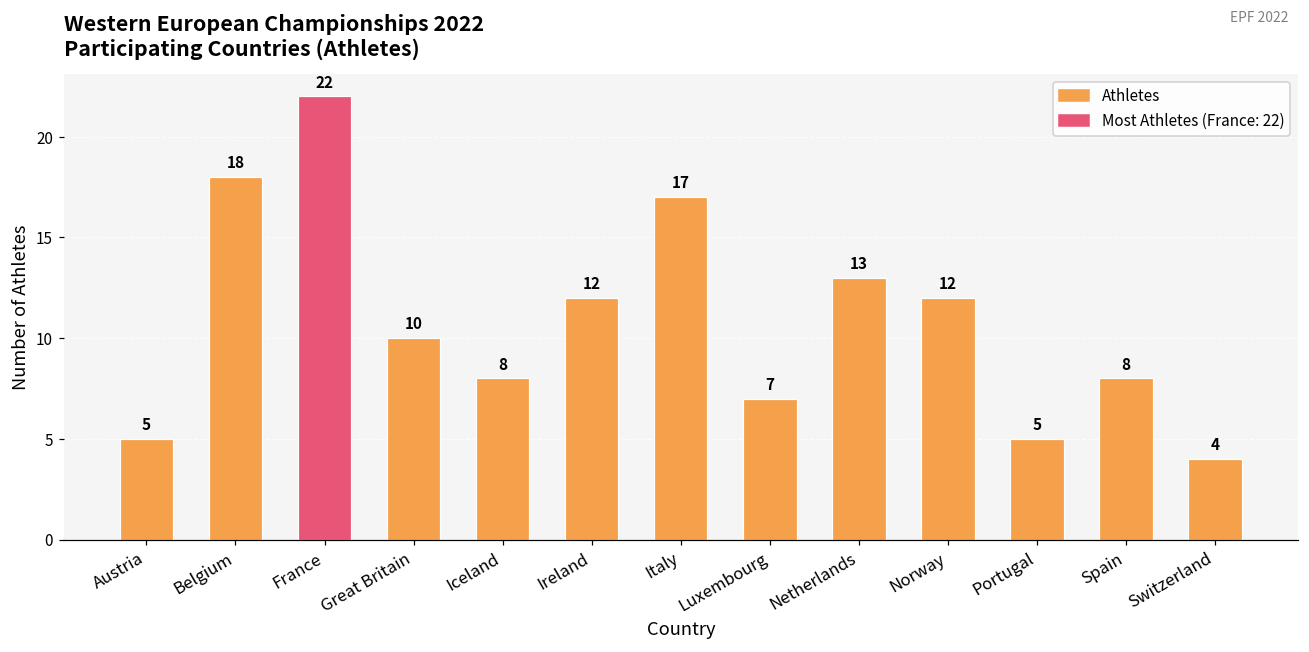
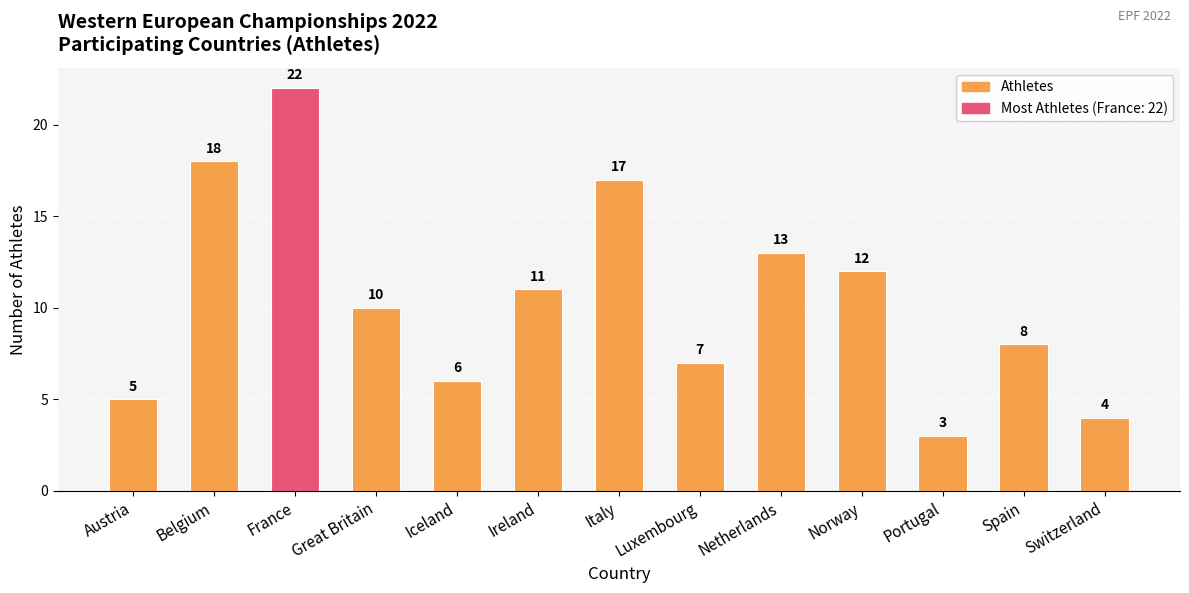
  {
    "Austria": 5,
    "Belgium": 18,
    "France": 22,
    "Great Britain": 10,
-   "Iceland": 8,
-   "Ireland": 12,
+   "Iceland": 6,
+   "Ireland": 11,
    "Italy": 17,
    "Luxembourg": 7,
    "Netherlands": 13,
    "Norway": 12,
-   "Portugal": 5,
+   "Portugal": 3,
    "Spain": 8,
    "Switzerland": 4
  }
